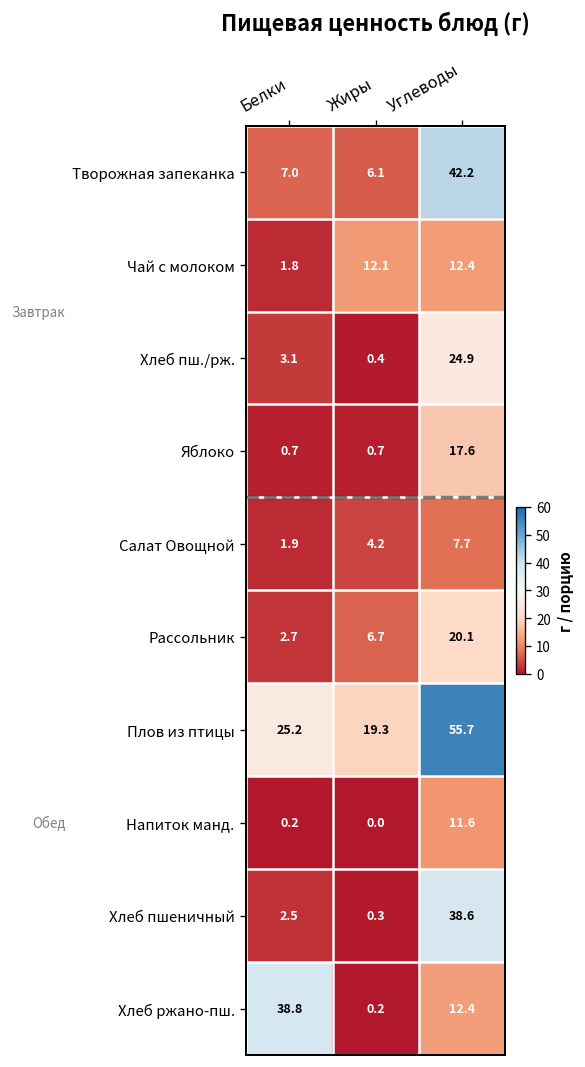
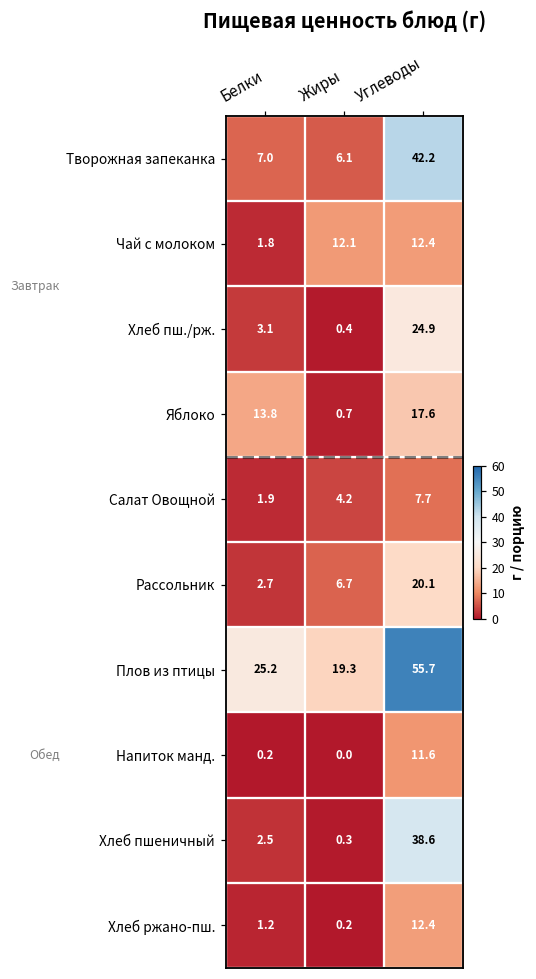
  {
    "Творожная запеканка": {
      "Белки": 7.0,
      "Жиры": 6.1,
      "Углеводы": 42.2
    },
    "Чай с молоком": {
      "Белки": 1.8,
      "Жиры": 12.1,
      "Углеводы": 12.4
    },
    "Хлеб пш./рж.": {
      "Белки": 3.1,
      "Жиры": 0.4,
      "Углеводы": 24.9
    },
    "Яблоко": {
-     "Белки": 0.7,
+     "Белки": 13.8,
      "Жиры": 0.7,
      "Углеводы": 17.6
    },
    "Салат Овощной": {
      "Белки": 1.9,
      "Жиры": 4.2,
      "Углеводы": 7.7
    },
    "Рассольник": {
      "Белки": 2.7,
      "Жиры": 6.7,
      "Углеводы": 20.1
    },
    "Плов из птицы": {
      "Белки": 25.2,
      "Жиры": 19.3,
      "Углеводы": 55.7
    },
    "Напиток манд.": {
      "Белки": 0.2,
      "Жиры": 0.0,
      "Углеводы": 11.6
    },
    "Хлеб пшеничный": {
      "Белки": 2.5,
      "Жиры": 0.3,
      "Углеводы": 38.6
    },
    "Хлеб ржано-пш.": {
-     "Белки": 38.8,
+     "Белки": 1.2,
      "Жиры": 0.2,
      "Углеводы": 12.4
    }
  }
